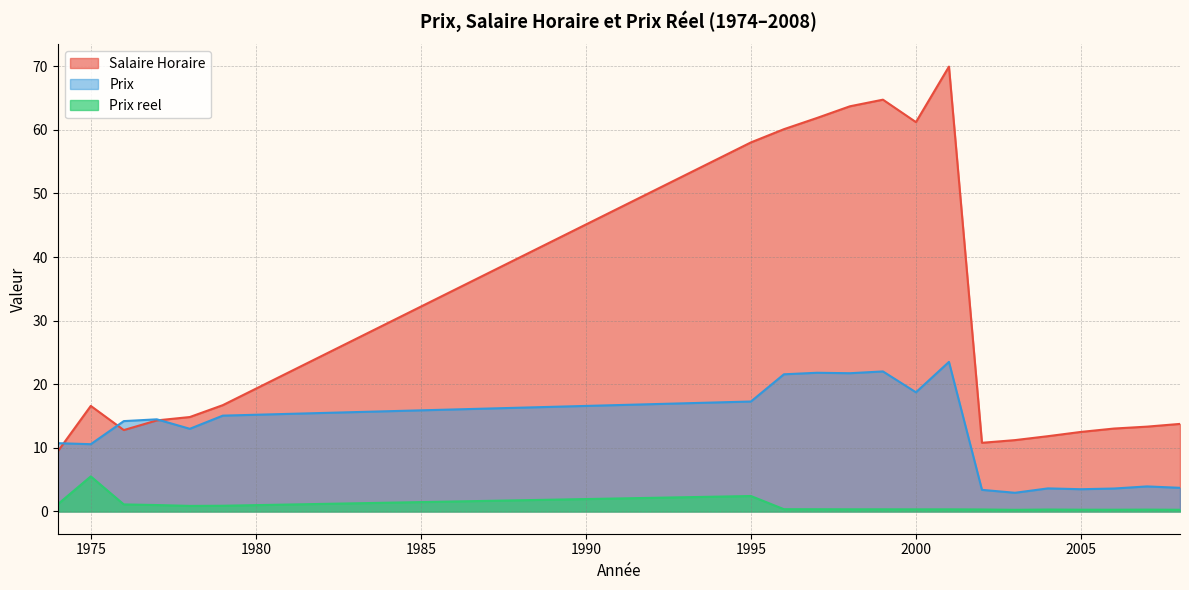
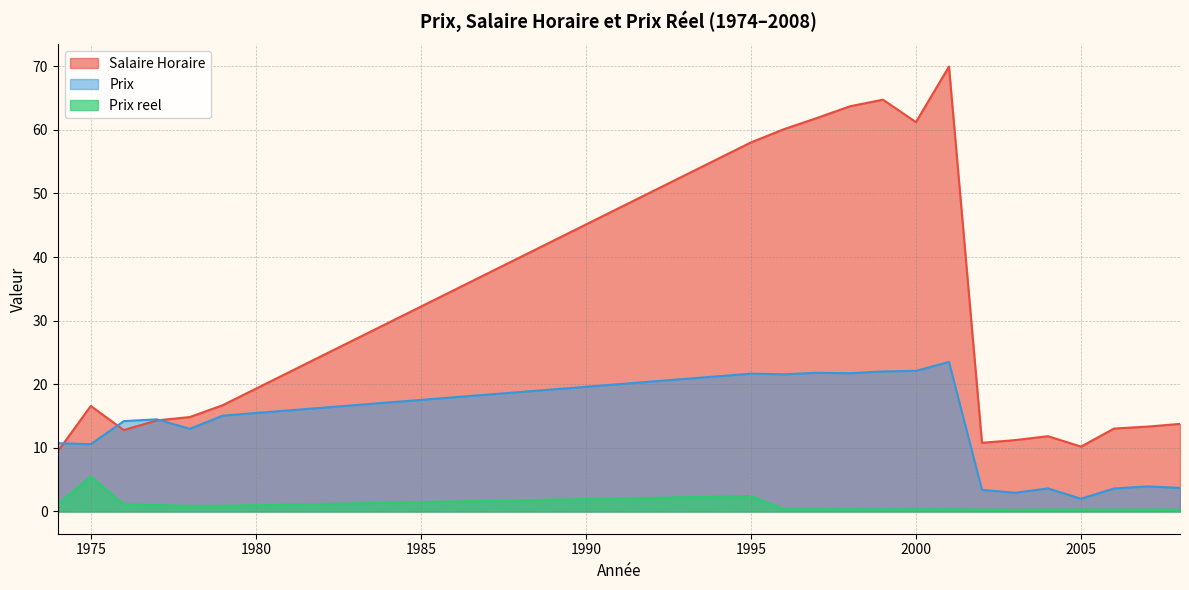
  {
    "Salaire Horaire": {
      "1975": 17,
      "1995": 58,
      "2000": 61,
-     "2005": 13
+     "2005": 10
    },
    "Prix": {
      "1975": 11,
-     "1995": 17,
-     "2000": 19,
-     "2005": 4
+     "1995": 22,
+     "2000": 22,
+     "2005": 2
    },
    "Prix reel": {
      "1975": 6,
      "1995": 2,
      "2000": 0,
      "2005": 0
    }
  }
